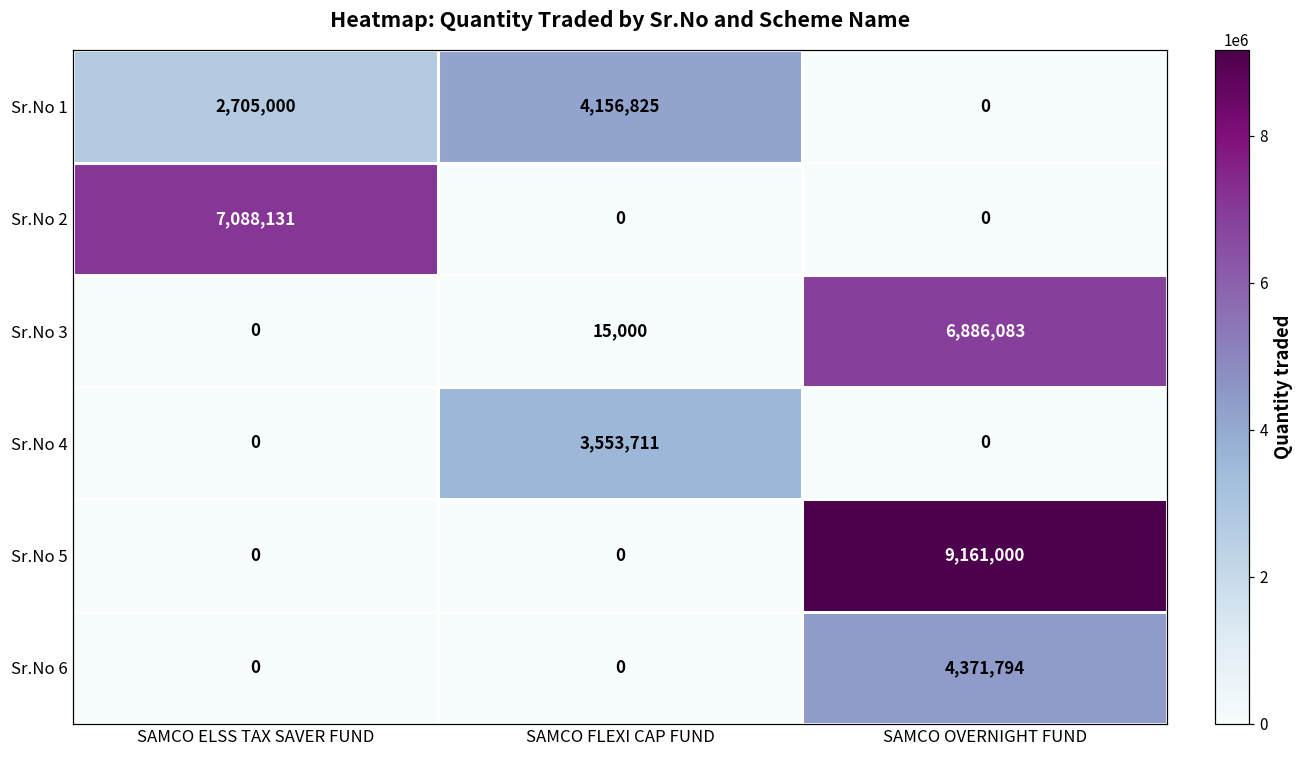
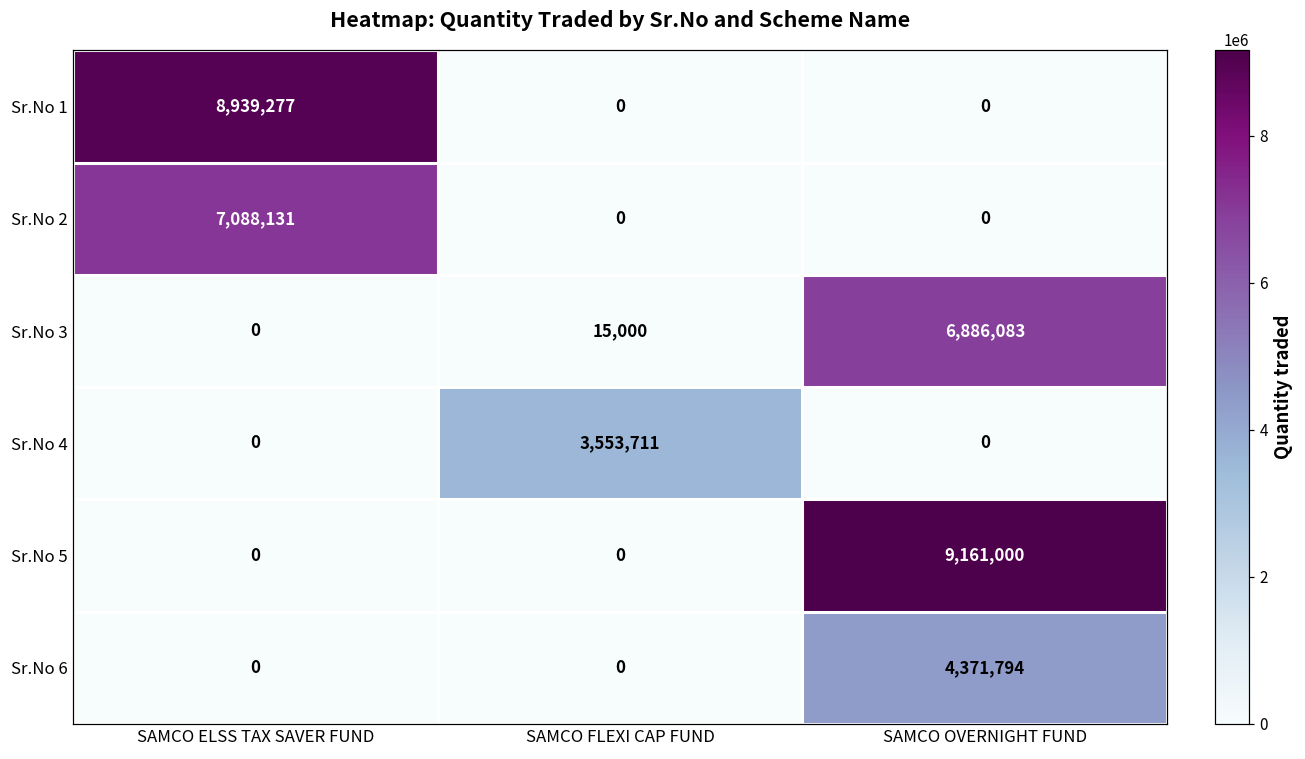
  {
    "Sr.No 1": {
-     "SAMCO ELSS TAX SAVER FUND": "2,705,000",
-     "SAMCO FLEXI CAP FUND": "4,156,825",
+     "SAMCO ELSS TAX SAVER FUND": "8,939,277",
+     "SAMCO FLEXI CAP FUND": "0",
      "SAMCO OVERNIGHT FUND": "0"
    },
    "Sr.No 2": {
      "SAMCO ELSS TAX SAVER FUND": "7,088,131",
      "SAMCO FLEXI CAP FUND": "0",
      "SAMCO OVERNIGHT FUND": "0"
    },
    "Sr.No 3": {
      "SAMCO ELSS TAX SAVER FUND": "0",
      "SAMCO FLEXI CAP FUND": "15,000",
      "SAMCO OVERNIGHT FUND": "6,886,083"
    },
    "Sr.No 4": {
      "SAMCO ELSS TAX SAVER FUND": "0",
      "SAMCO FLEXI CAP FUND": "3,553,711",
      "SAMCO OVERNIGHT FUND": "0"
    },
    "Sr.No 5": {
      "SAMCO ELSS TAX SAVER FUND": "0",
      "SAMCO FLEXI CAP FUND": "0",
      "SAMCO OVERNIGHT FUND": "9,161,000"
    },
    "Sr.No 6": {
      "SAMCO ELSS TAX SAVER FUND": "0",
      "SAMCO FLEXI CAP FUND": "0",
      "SAMCO OVERNIGHT FUND": "4,371,794"
    }
  }
